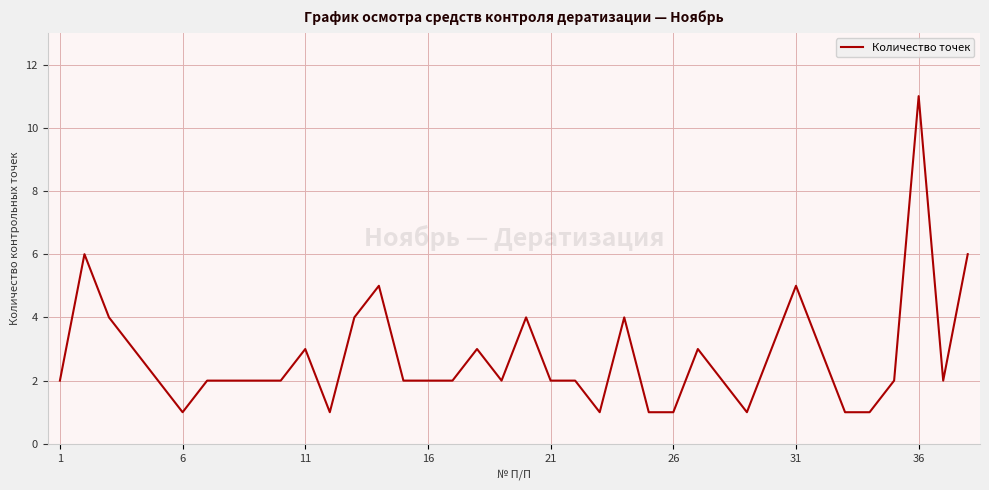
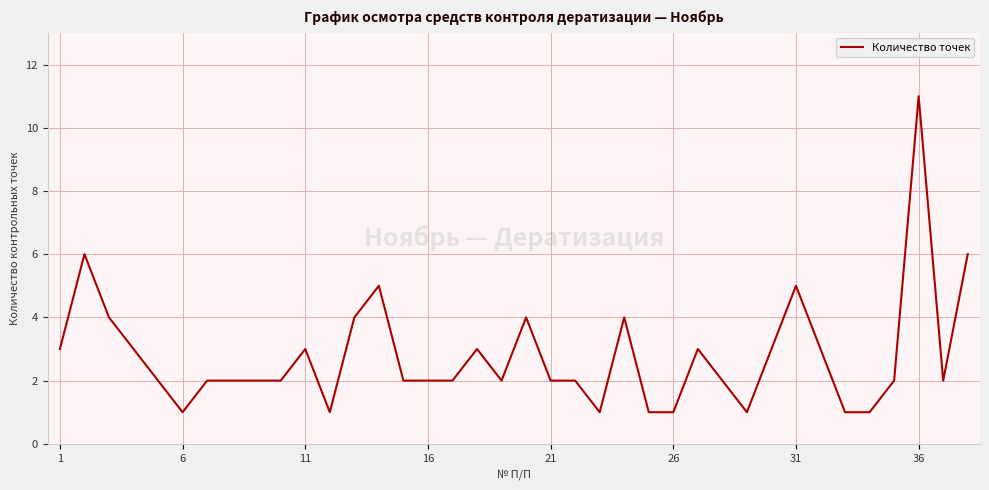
  {
-   "1": 2,
+   "1": 3,
    "6": 1,
    "11": 3,
    "16": 2,
    "21": 2,
    "26": 1,
    "31": 5,
    "36": 11
  }
